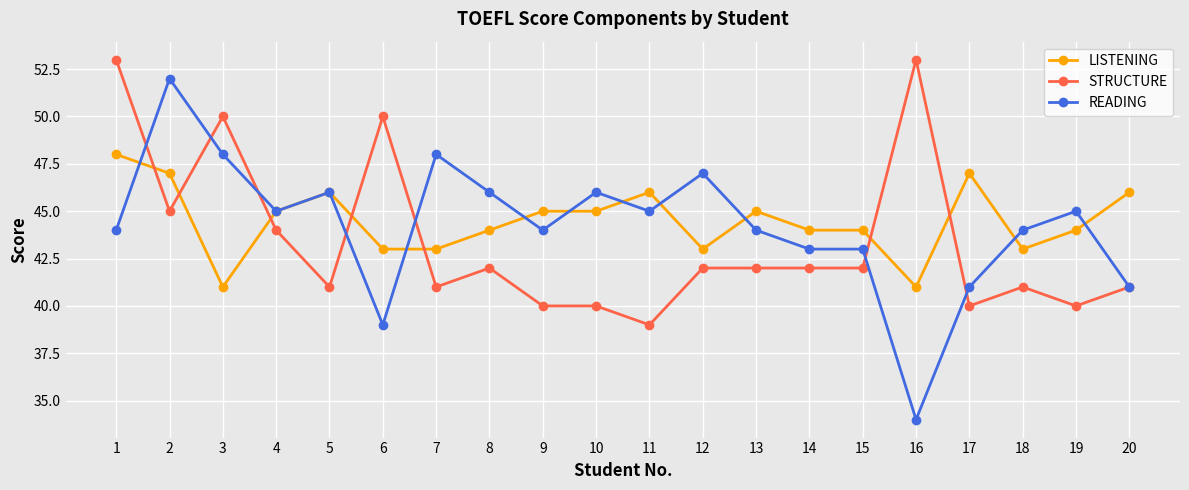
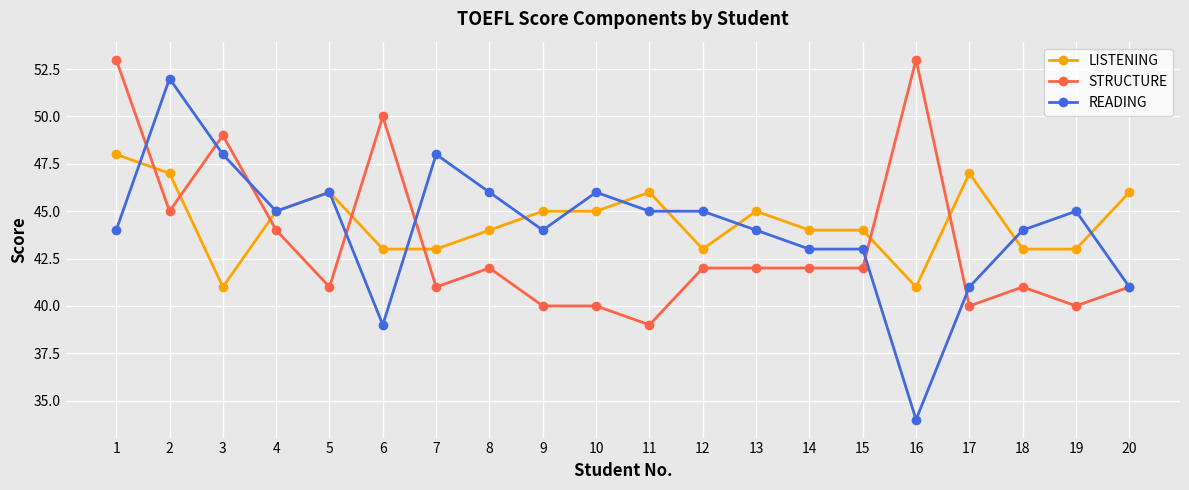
  {
    "LISTENING": {
      "1": 48,
      "2": 47,
      "3": 41,
      "6": 43,
      "7": 43,
      "8": 44,
      "9": 45,
      "10": 45,
      "11": 46,
      "12": 43,
      "13": 45,
      "14": 44,
      "15": 44,
      "16": 41,
      "17": 47,
      "18": 43,
-     "19": 44,
+     "19": 43,
      "20": 46
    },
    "STRUCTURE": {
      "1": 53,
      "2": 45,
-     "3": 50,
+     "3": 49,
      "4": 44,
      "5": 41,
      "6": 50,
      "7": 41,
      "8": 42,
      "9": 40,
      "10": 40,
      "11": 39,
      "12": 42,
      "13": 42,
      "14": 42,
      "15": 42,
      "16": 53,
      "17": 40,
      "18": 41,
      "19": 40
    },
    "READING": {
      "1": 44,
      "2": 52,
      "3": 48,
      "6": 39,
      "7": 48,
      "8": 46,
      "9": 44,
      "10": 46,
      "11": 45,
-     "12": 47,
+     "12": 45,
      "13": 44,
      "14": 43,
      "15": 43,
      "16": 34,
      "17": 41,
      "18": 44,
      "19": 45
    }
  }
